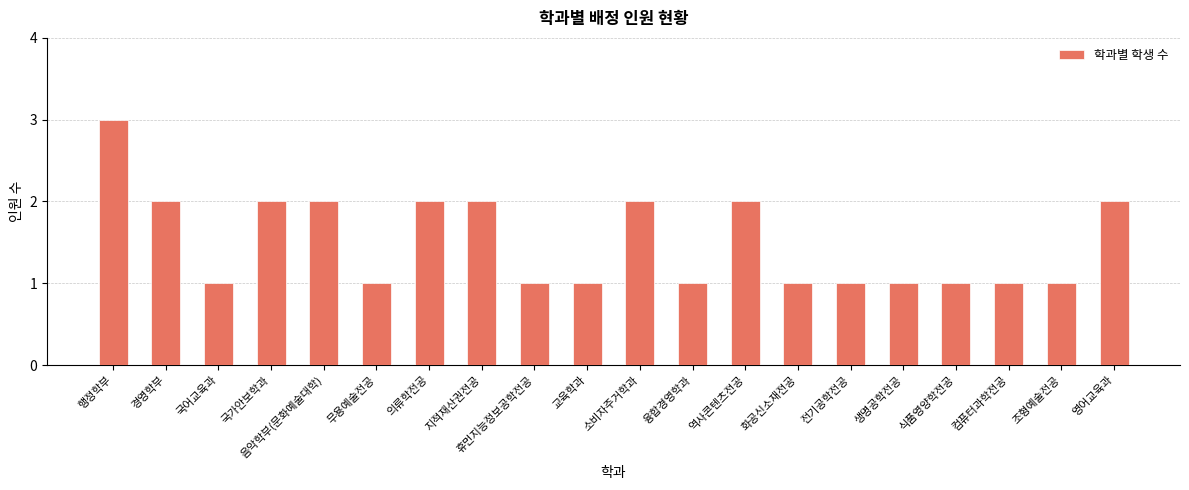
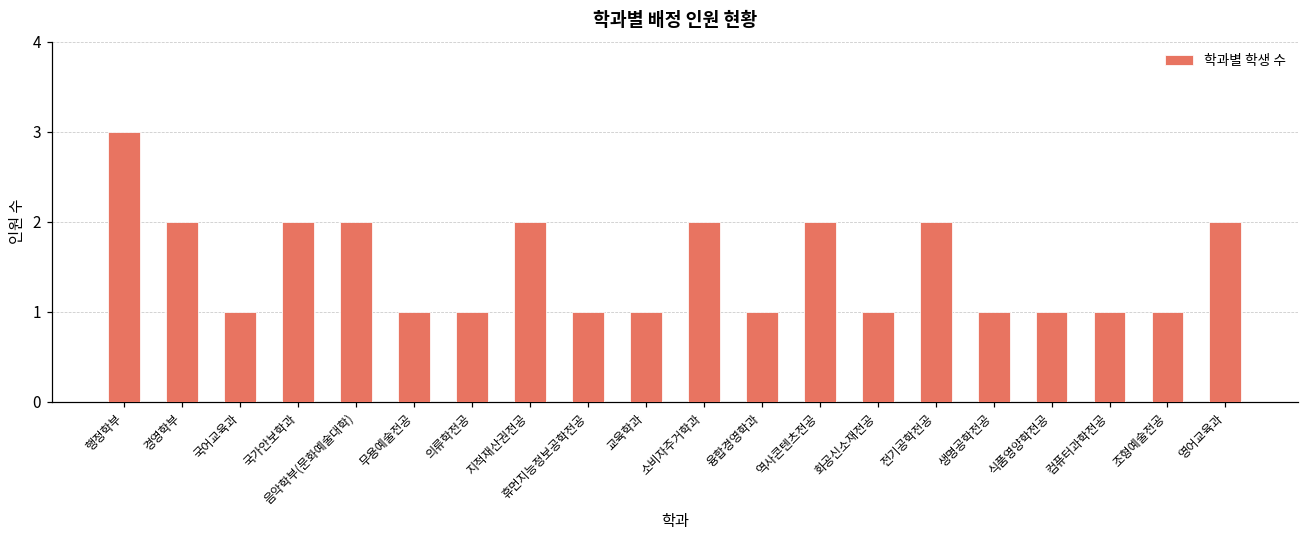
  {
    "행정학부": 3,
    "경영학부": 2,
    "국어교육과": 1,
    "국가안보학과": 2,
    "음악학부(문화예술대학)": 2,
    "무용예술전공": 1,
-   "의류학전공": 2,
+   "의류학전공": 1,
    "지적재산권전공": 2,
    "휴먼지능정보공학전공": 1,
    "교육학과": 1,
    "소비자주거학과": 2,
    "융합경영학과": 1,
    "역사콘텐츠전공": 2,
    "화공신소재전공": 1,
-   "전기공학전공": 1,
+   "전기공학전공": 2,
    "생명공학전공": 1,
    "식품영양학전공": 1,
    "컴퓨터과학전공": 1,
    "조형예술전공": 1,
    "영어교육과": 2
  }
